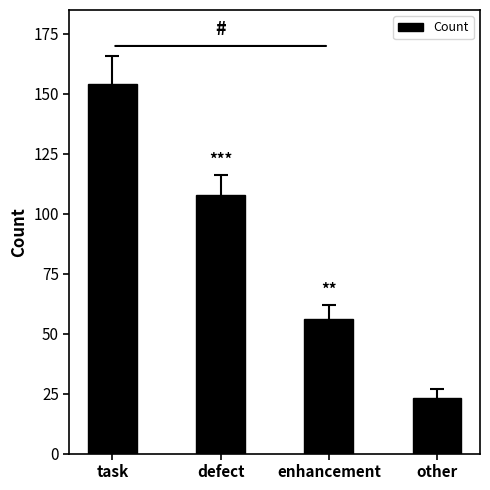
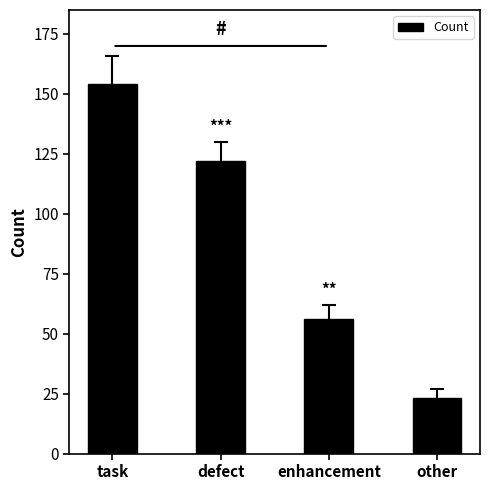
  {
    "Count": {
      "task": 154,
-     "defect": 108,
+     "defect": 122,
      "enhancement": 56,
      "other": 23
    }
  }
